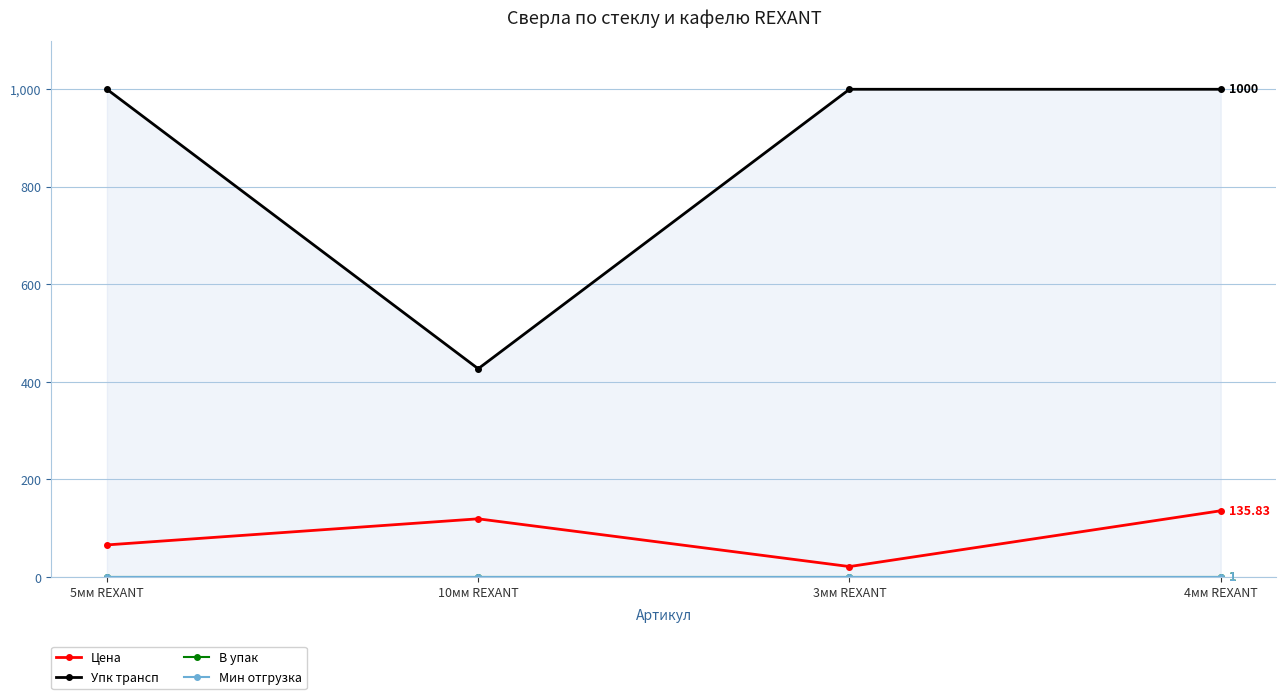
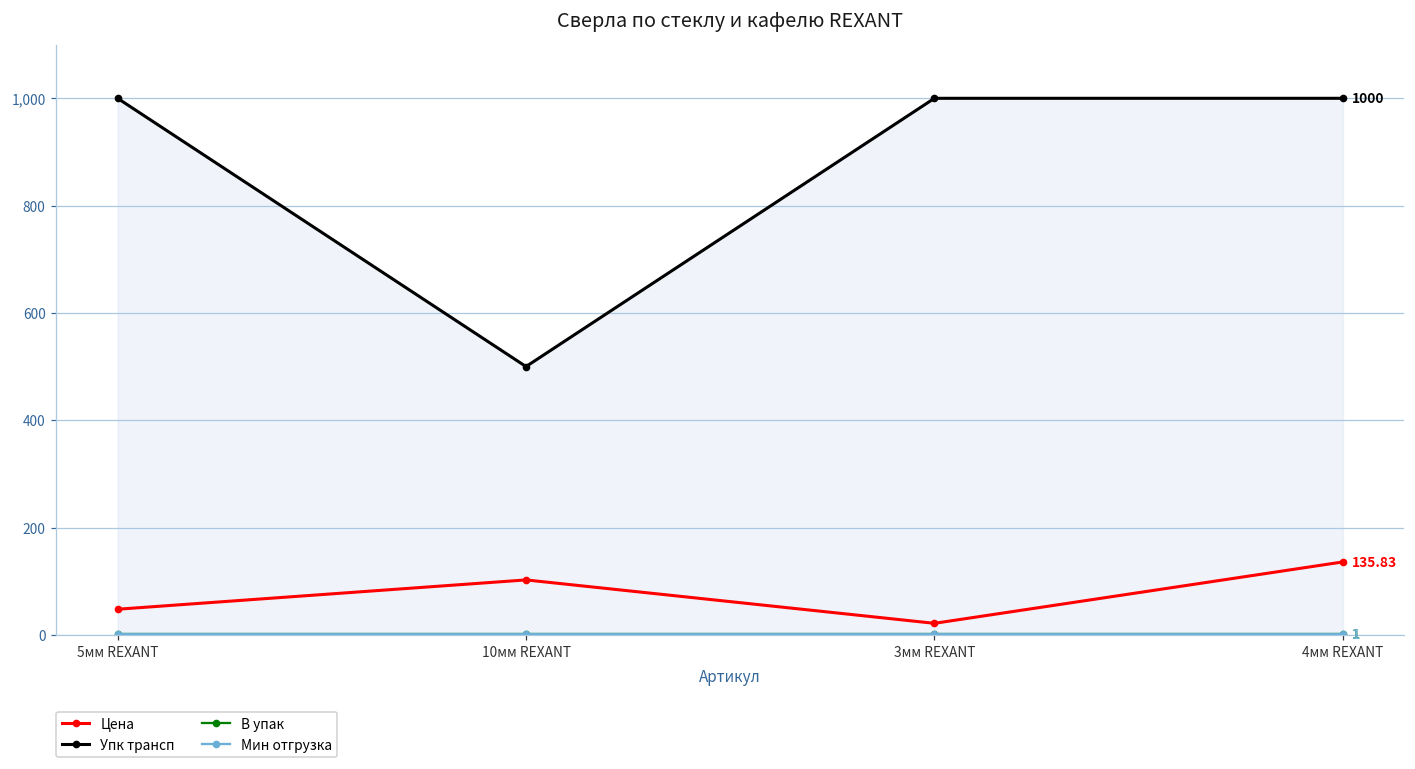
  {
    "Цена": {
-     "5мм REXANT": "70",
-     "10мм REXANT": "120",
+     "5мм REXANT": "50",
+     "10мм REXANT": "100",
      "3мм REXANT": "20"
    },
    "Упк трансп": {
      "5мм REXANT": "1,000",
-     "10мм REXANT": "430",
+     "10мм REXANT": "500",
      "3мм REXANT": "1,000"
    },
    "Мин отгрузка": {
      "5мм REXANT": "0",
      "10мм REXANT": "0",
      "3мм REXANT": "0"
    }
  }
